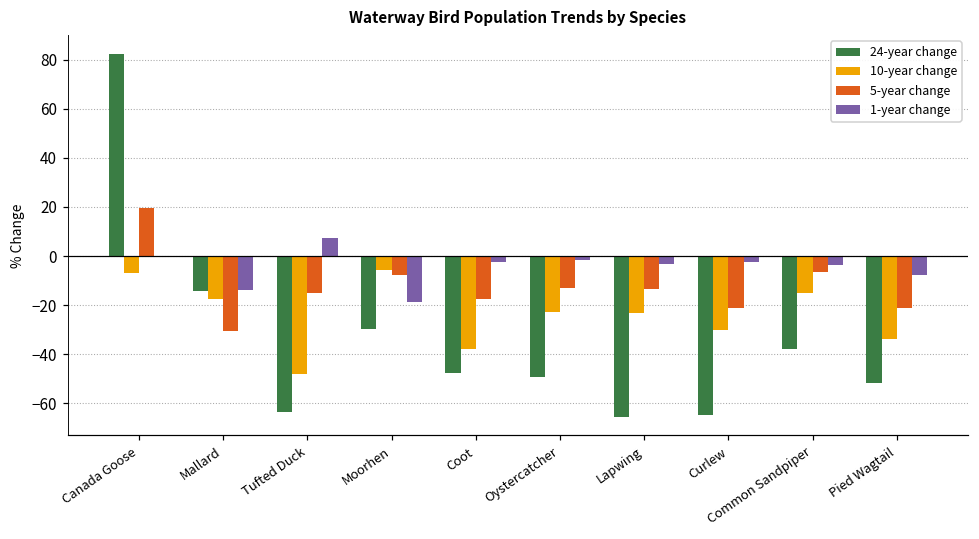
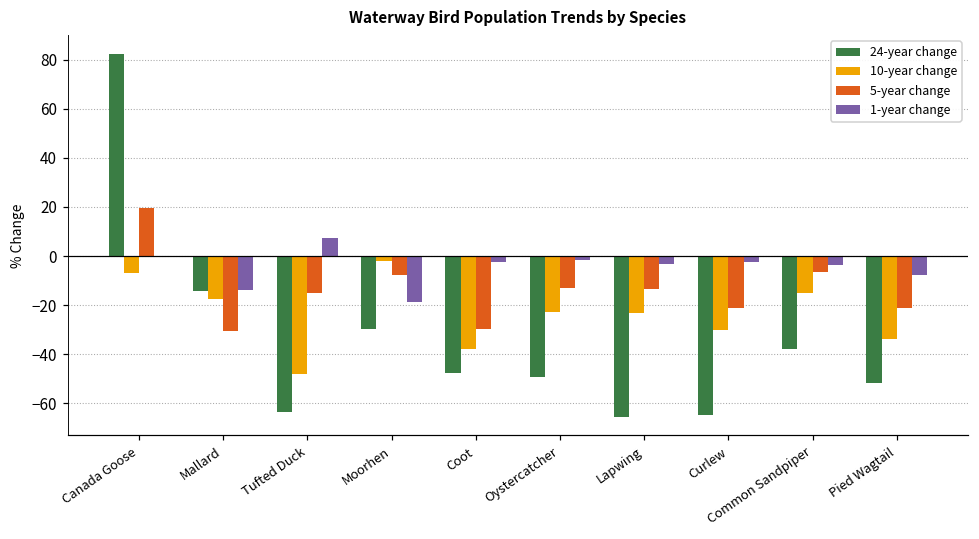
  {
    "24-year change": {
      "Canada Goose": 83,
      "Mallard": -14,
      "Tufted Duck": -64,
      "Moorhen": -30,
      "Coot": -48,
      "Oystercatcher": -49,
      "Lapwing": -66,
      "Curlew": -65,
      "Common Sandpiper": -38,
      "Pied Wagtail": -52
    },
    "10-year change": {
      "Canada Goose": -7,
      "Mallard": -18,
      "Tufted Duck": -48,
-     "Moorhen": -6,
+     "Moorhen": -2,
      "Coot": -38,
      "Oystercatcher": -23,
      "Lapwing": -23,
      "Curlew": -30,
      "Common Sandpiper": -15,
      "Pied Wagtail": -34
    },
    "5-year change": {
      "Canada Goose": 19,
      "Mallard": -31,
      "Tufted Duck": -15,
      "Moorhen": -8,
-     "Coot": -18,
+     "Coot": -30,
      "Oystercatcher": -13,
      "Lapwing": -13,
      "Curlew": -21,
      "Common Sandpiper": -7,
      "Pied Wagtail": -21
    },
    "1-year change": {
      "Mallard": -14,
      "Tufted Duck": 7,
      "Moorhen": -19,
      "Coot": -2,
      "Oystercatcher": -2,
      "Lapwing": -3,
      "Curlew": -3,
      "Common Sandpiper": -4,
      "Pied Wagtail": -8
    }
  }
